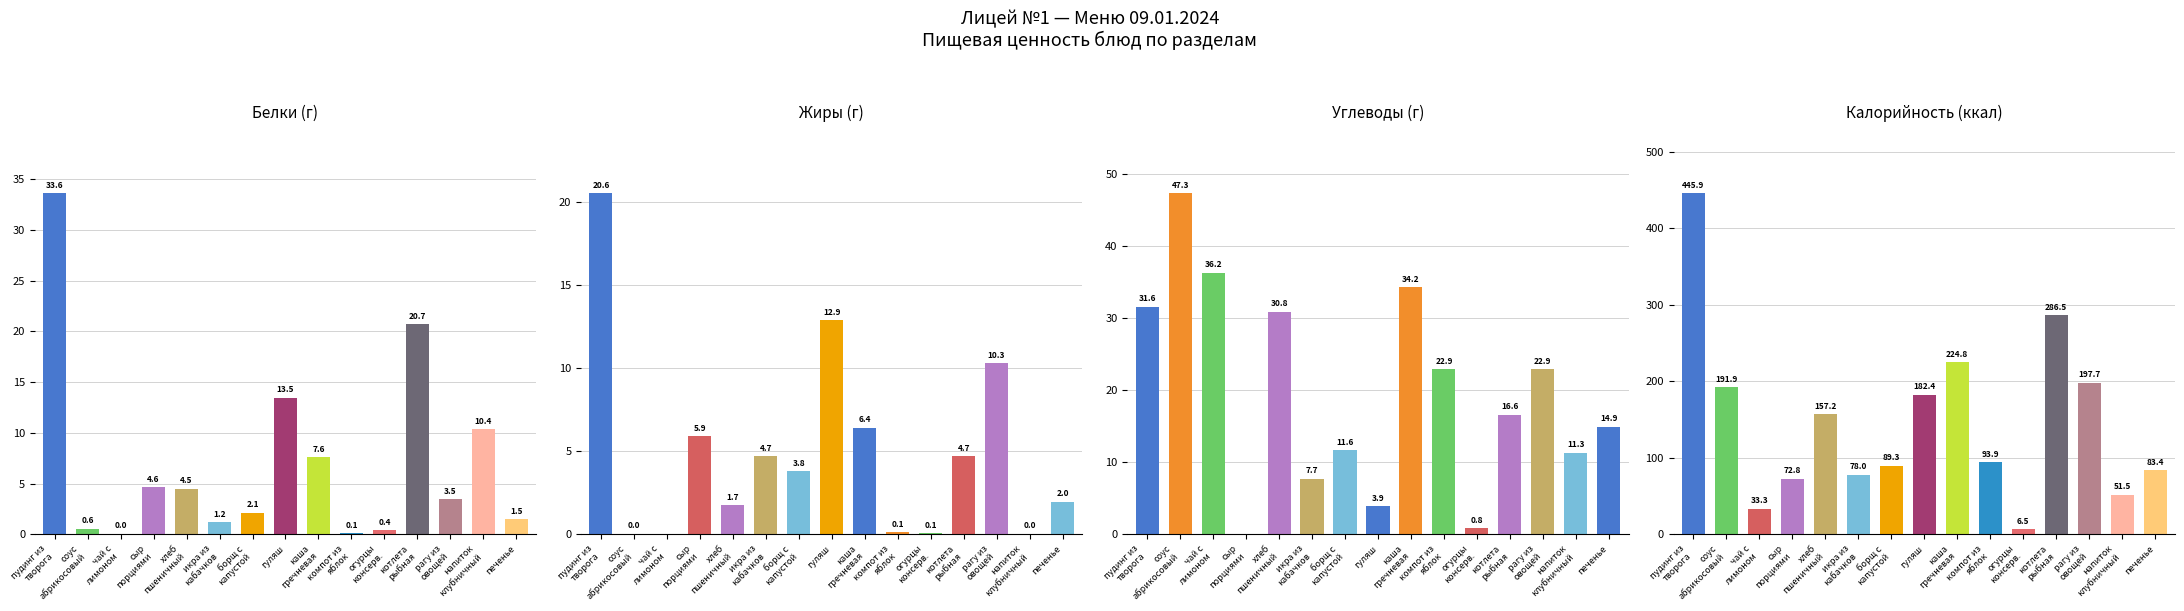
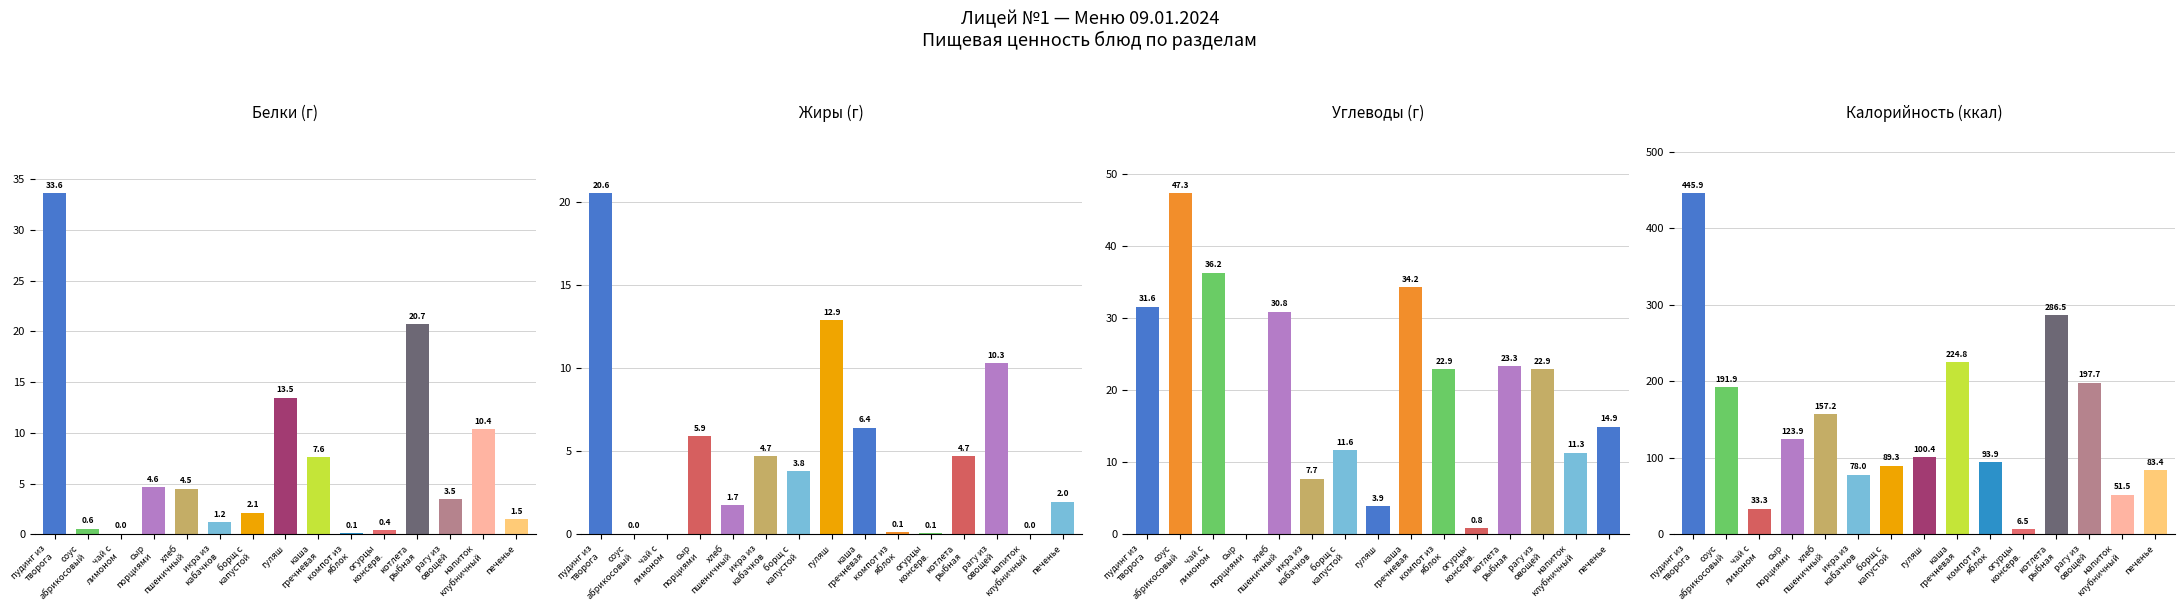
  {
    "Белки (г)": {
      "пудинг из творога": 33.6,
      "соус абрикосовый": 0.6,
      "чай с лимоном": 0.0,
      "сыр порциями": 4.6,
      "хлеб пшеничный": 4.5,
      "икра из кабачков": 1.2,
      "борщ с капустой": 2.1,
      "гуляш": 13.5,
      "каша гречневая": 7.6,
      "компот из яблок": 0.1,
      "огурцы консерв.": 0.4,
      "котлета рыбная": 20.7,
      "рагу из овощей": 3.5,
      "напиток клубничный": 10.4,
      "печенье": 1.5
    },
    "Жиры (г)": {
      "пудинг из творога": 20.6,
      "соус абрикосовый": 0.0,
      "сыр порциями": 5.9,
      "хлеб пшеничный": 1.7,
      "икра из кабачков": 4.7,
      "борщ с капустой": 3.8,
      "гуляш": 12.9,
      "каша гречневая": 6.4,
      "компот из яблок": 0.1,
      "огурцы консерв.": 0.1,
      "котлета рыбная": 4.7,
      "рагу из овощей": 10.3,
      "напиток клубничный": 0.0,
      "печенье": 2.0
    },
    "Углеводы (г)": {
      "пудинг из творога": 31.6,
      "соус абрикосовый": 47.3,
      "чай с лимоном": 36.2,
      "хлеб пшеничный": 30.8,
      "икра из кабачков": 7.7,
      "борщ с капустой": 11.6,
      "гуляш": 3.9,
      "каша гречневая": 34.2,
      "компот из яблок": 22.9,
      "огурцы консерв.": 0.8,
-     "котлета рыбная": 16.6,
+     "котлета рыбная": 23.3,
      "рагу из овощей": 22.9,
      "напиток клубничный": 11.3,
      "печенье": 14.9
    },
    "Калорийность (ккал)": {
      "пудинг из творога": 445.9,
      "соус абрикосовый": 191.9,
      "чай с лимоном": 33.3,
-     "сыр порциями": 72.8,
+     "сыр порциями": 123.9,
      "хлеб пшеничный": 157.2,
      "икра из кабачков": 78.0,
      "борщ с капустой": 89.3,
-     "гуляш": 182.4,
+     "гуляш": 100.4,
      "каша гречневая": 224.8,
      "компот из яблок": 93.9,
      "огурцы консерв.": 6.5,
      "котлета рыбная": 286.5,
      "рагу из овощей": 197.7,
      "напиток клубничный": 51.5,
      "печенье": 83.4
    }
  }
